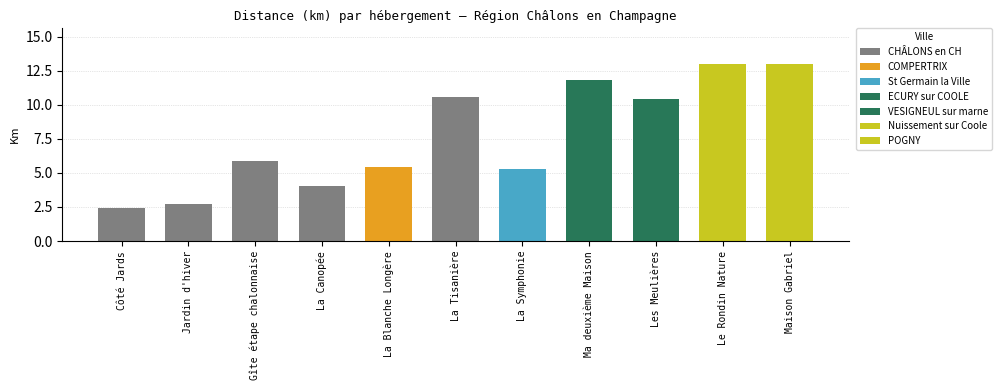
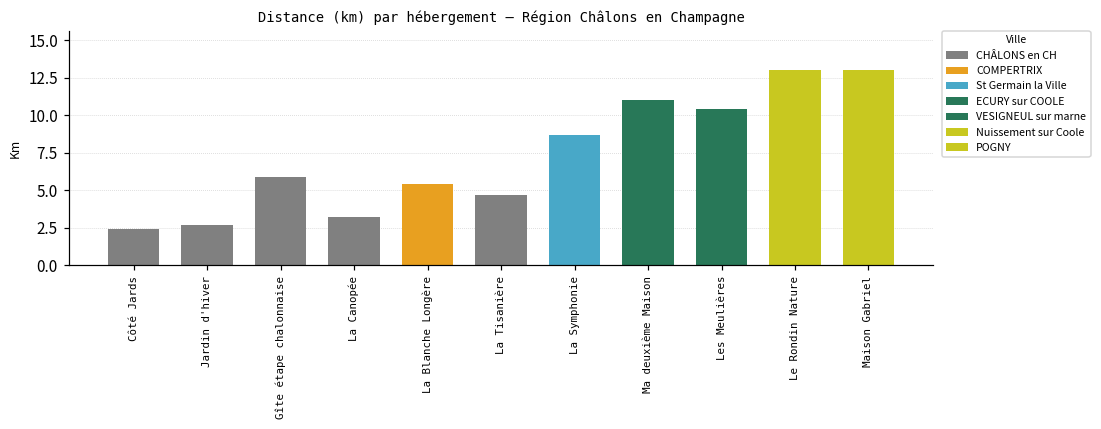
  {
    "Côté Jards": 2.4,
    "Jardin d'hiver": 2.7,
    "Gîte étape chalonnaise": 5.9,
-   "La Canopée": 4.0,
+   "La Canopée": 3.2,
    "La Blanche Longère": 5.4,
-   "La Tisanière": 10.6,
-   "La Symphonie": 5.3,
-   "Ma deuxième Maison": 11.8,
+   "La Tisanière": 4.7,
+   "La Symphonie": 8.7,
+   "Ma deuxième Maison": 11.0,
    "Les Meulières": 10.4,
    "Le Rondin Nature": 13.0,
    "Maison Gabriel": 13.0
  }
